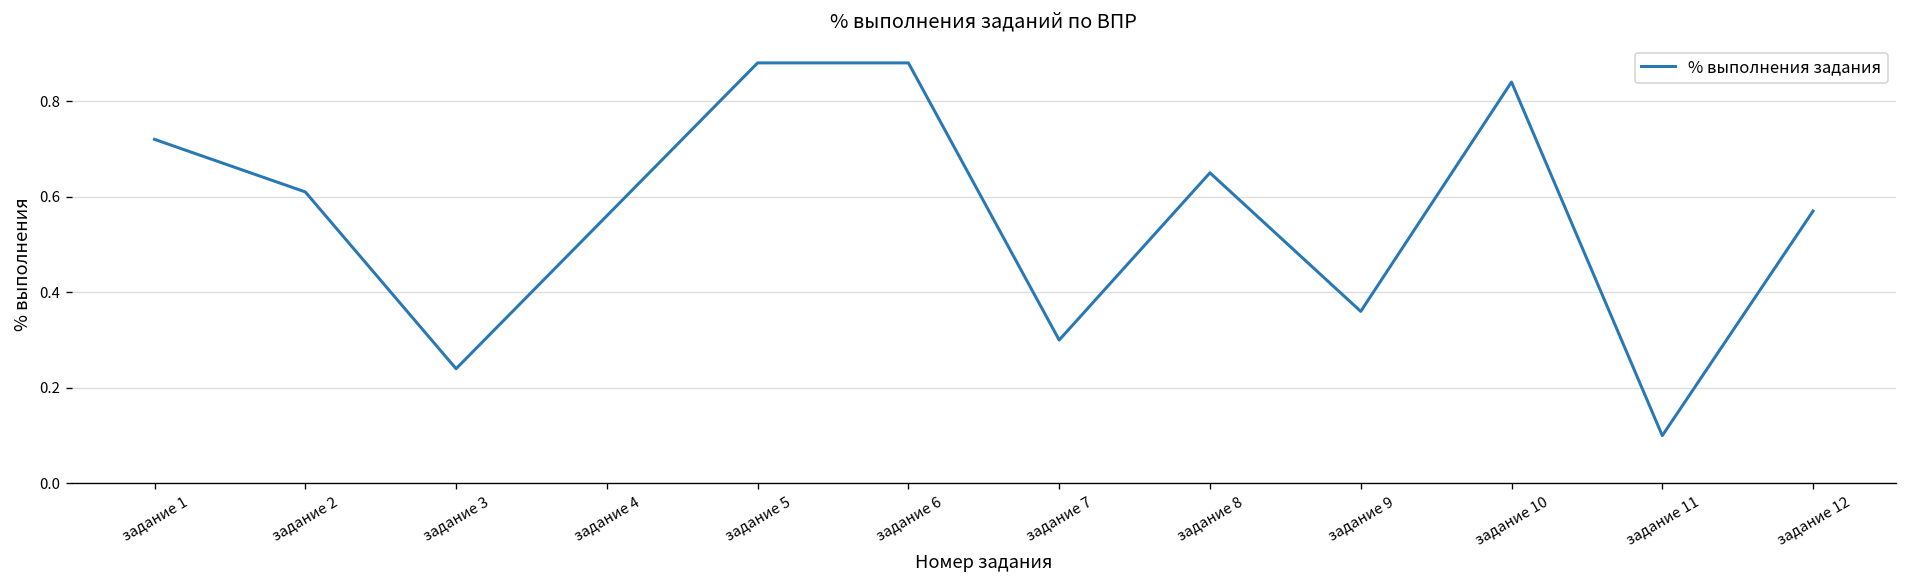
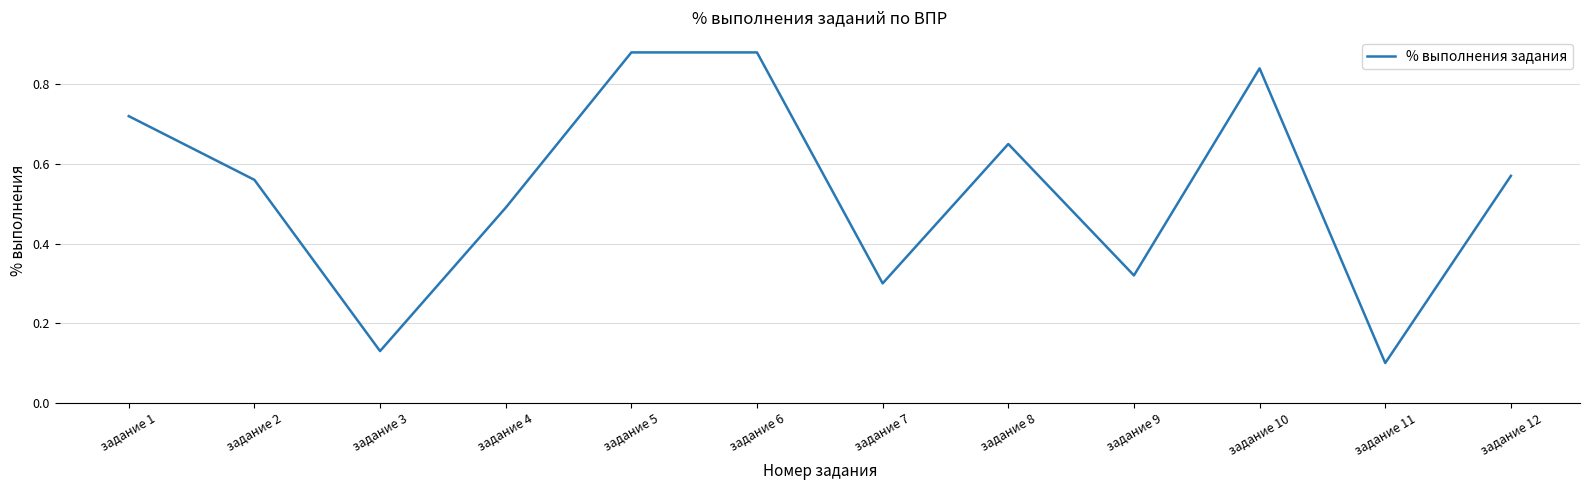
  {
    "задание 1": 0.72,
-   "задание 2": 0.61,
-   "задание 3": 0.24,
-   "задание 4": 0.56,
+   "задание 2": 0.56,
+   "задание 3": 0.13,
+   "задание 4": 0.49,
    "задание 5": 0.88,
    "задание 6": 0.88,
    "задание 7": 0.30,
    "задание 8": 0.65,
-   "задание 9": 0.36,
+   "задание 9": 0.32,
    "задание 10": 0.84,
    "задание 11": 0.10,
    "задание 12": 0.57
  }
